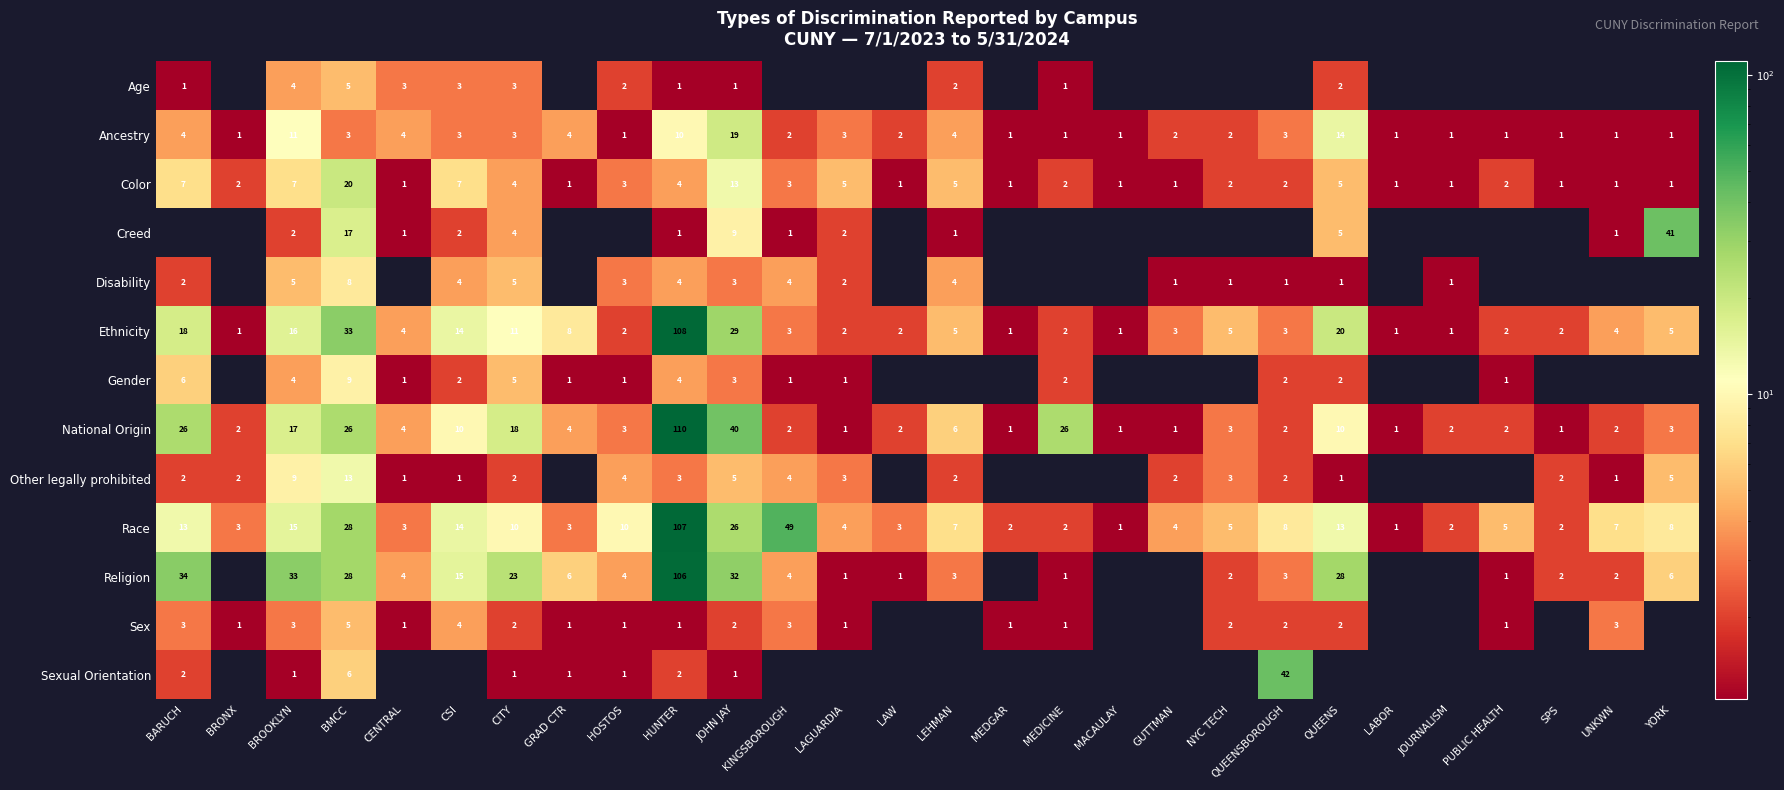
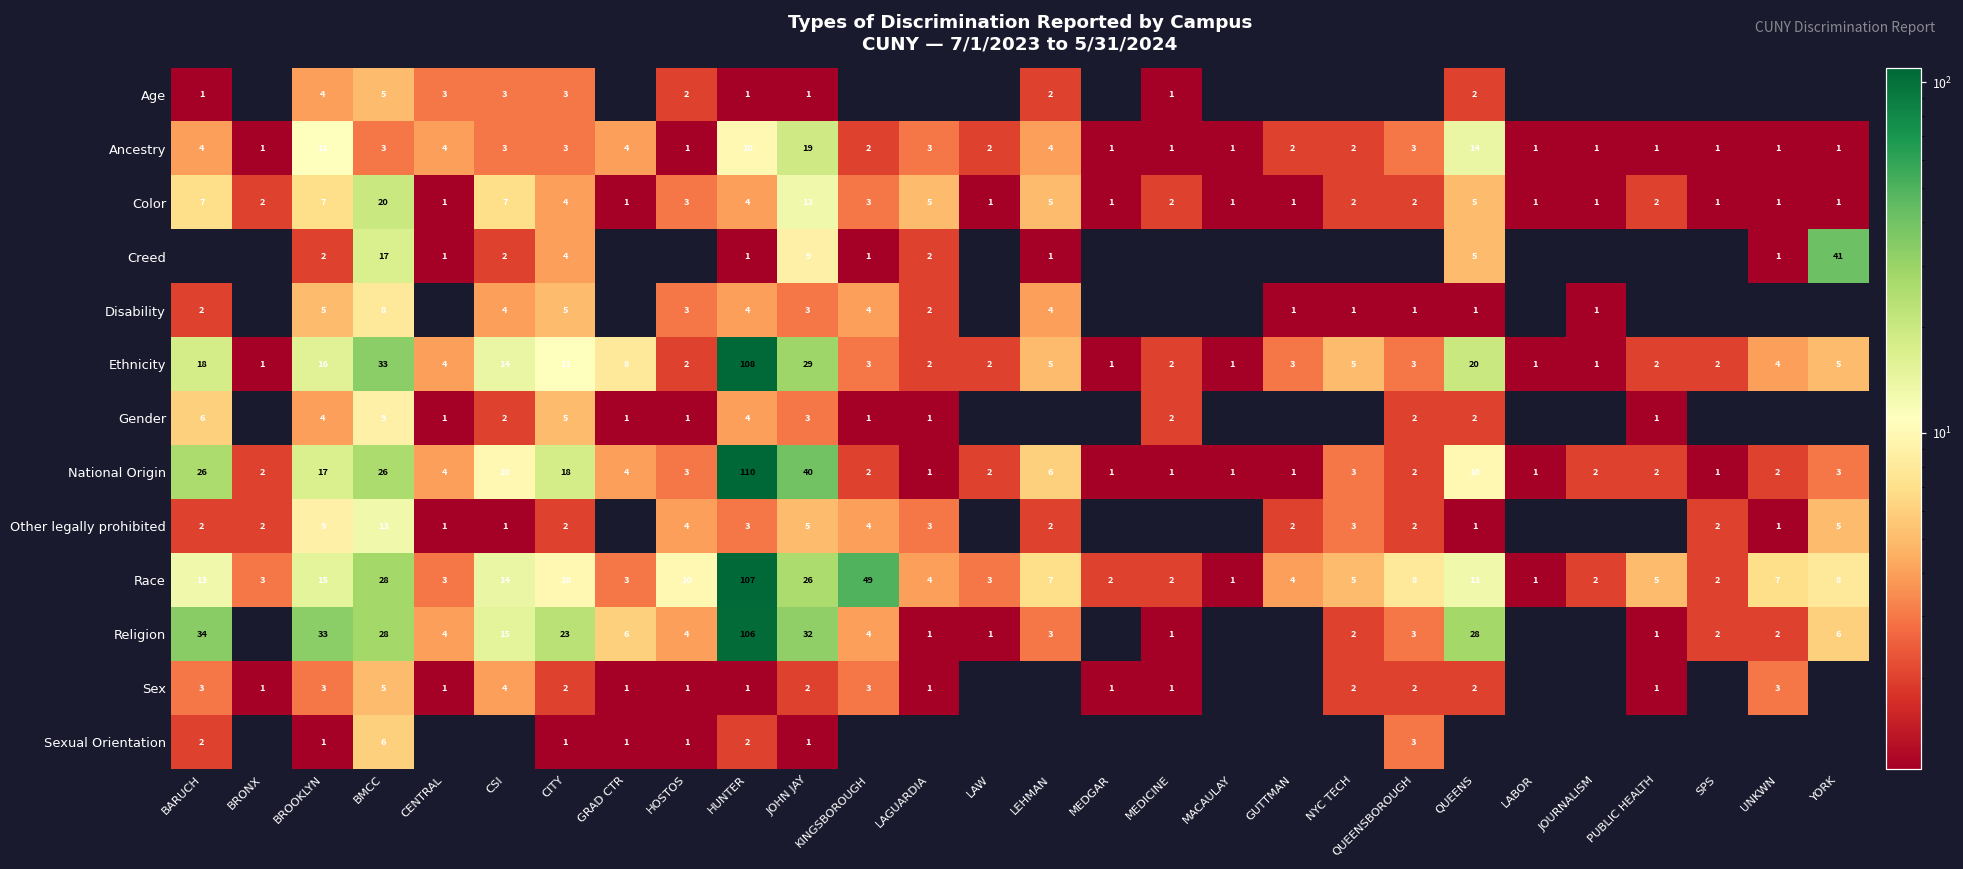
  {
    "National Origin": {
      "BARUCH": 26,
      "BRONX": 2,
      "BROOKLYN": 17,
      "BMCC": 26,
      "CENTRAL": 4,
      "CSI": 10,
      "CITY": 18,
      "GRAD CTR": 4,
      "HOSTOS": 3,
      "HUNTER": 110,
      "JOHN JAY": 40,
      "KINGSBOROUGH": 2,
      "LAGUARDIA": 1,
      "LAW": 2,
      "LEHMAN": 6,
      "MEDGAR": 1,
-     "MEDICINE": 26,
+     "MEDICINE": 1,
      "MACAULAY": 1,
      "GUTTMAN": 1,
      "NYC TECH": 3,
      "QUEENSBOROUGH": 2,
      "QUEENS": 10,
      "LABOR": 1,
      "JOURNALISM": 2,
      "PUBLIC HEALTH": 2,
      "SPS": 1,
      "UNKWN": 2,
      "YORK": 3
    },
    "Sexual Orientation": {
      "BARUCH": 2,
      "BROOKLYN": 1,
      "BMCC": 6,
      "CITY": 1,
      "GRAD CTR": 1,
      "HOSTOS": 1,
      "HUNTER": 2,
      "JOHN JAY": 1,
-     "QUEENSBOROUGH": 42
+     "QUEENSBOROUGH": 3
    }
  }
